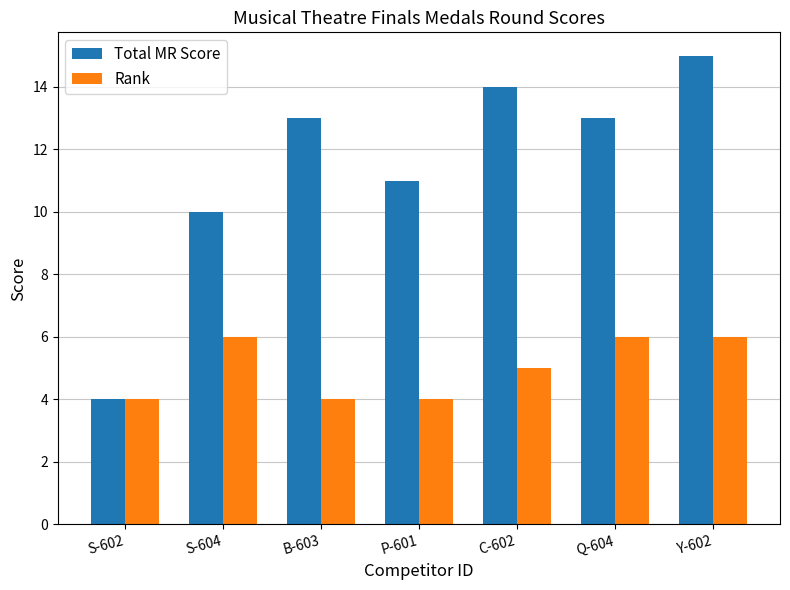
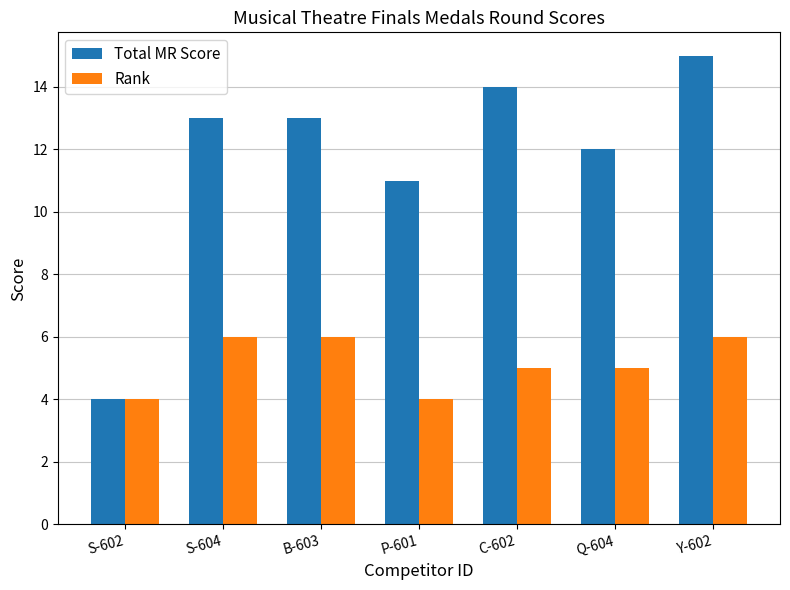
  {
    "Total MR Score": {
      "S-602": 4,
-     "S-604": 10,
+     "S-604": 13,
      "B-603": 13,
      "P-601": 11,
      "C-602": 14,
-     "Q-604": 13,
+     "Q-604": 12,
      "Y-602": 15
    },
    "Rank": {
      "S-602": 4,
      "S-604": 6,
-     "B-603": 4,
+     "B-603": 6,
      "P-601": 4,
      "C-602": 5,
-     "Q-604": 6,
+     "Q-604": 5,
      "Y-602": 6
    }
  }
